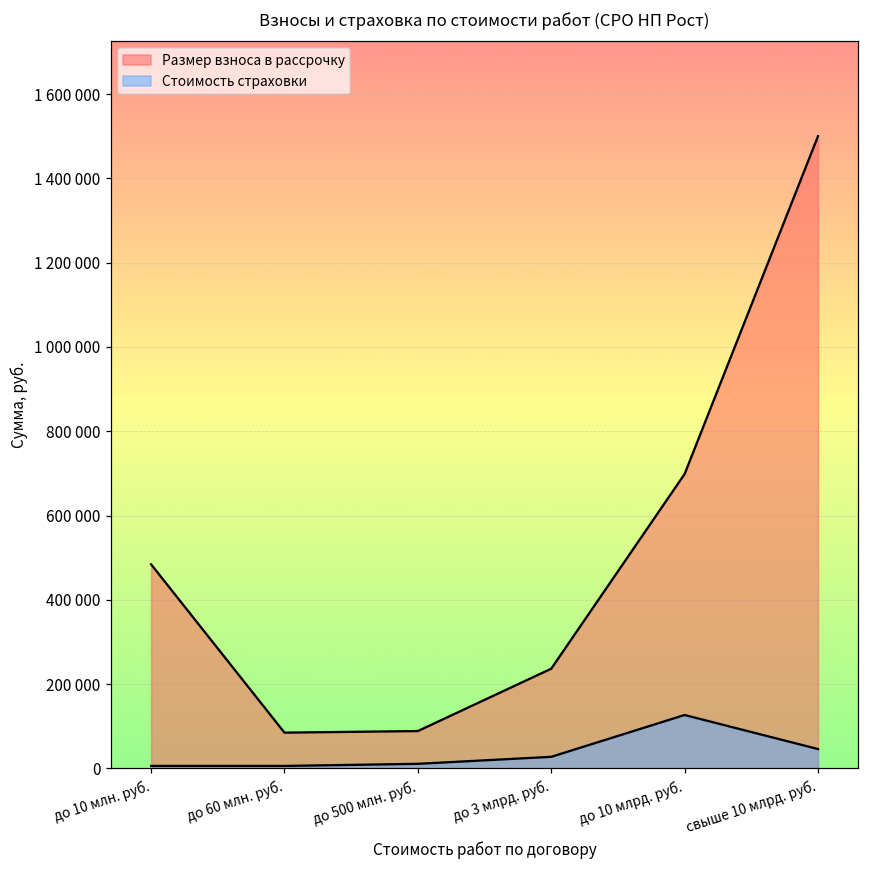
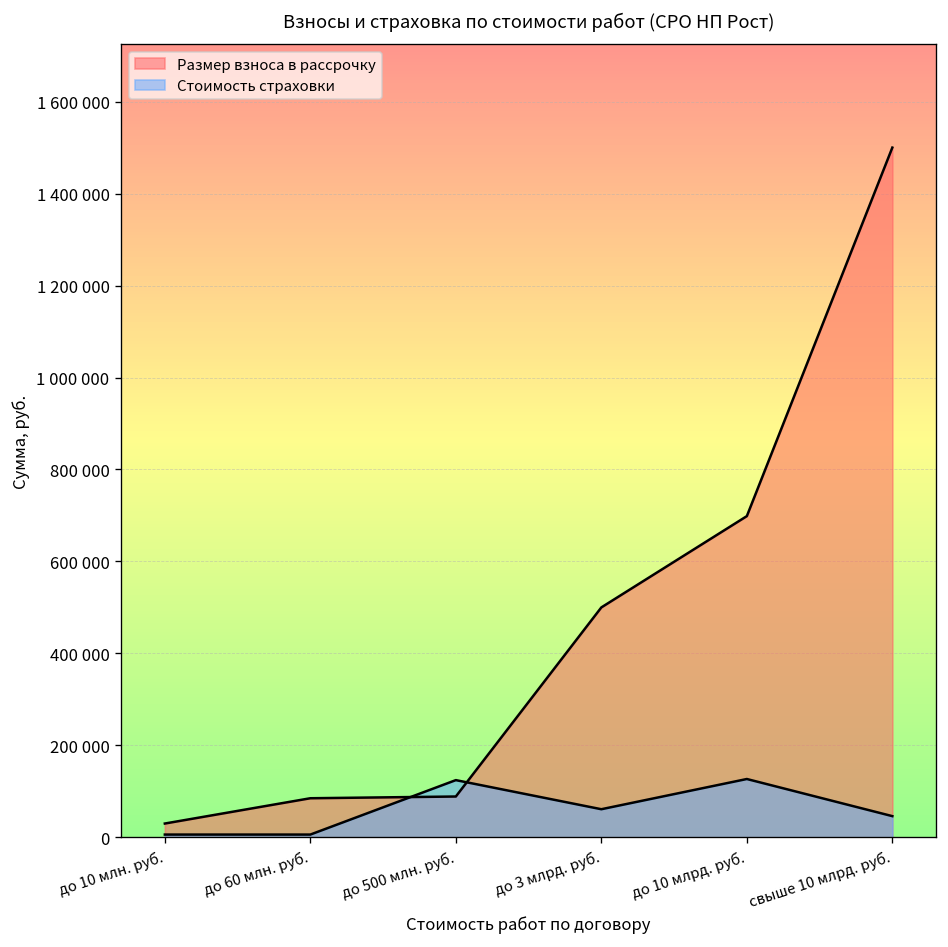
  {
    "Размер взноса в рассрочку": {
-     "до 10 млн. руб.": 480000,
+     "до 10 млн. руб.": 30000,
      "до 60 млн. руб.": 90000,
      "до 500 млн. руб.": 90000,
-     "до 3 млрд. руб.": 240000,
+     "до 3 млрд. руб.": 500000,
      "до 10 млрд. руб.": 700000,
      "свыше 10 млрд. руб.": 1500000
    },
    "Стоимость страховки": {
      "до 10 млн. руб.": 10000,
      "до 60 млн. руб.": 10000,
-     "до 500 млн. руб.": 10000,
-     "до 3 млрд. руб.": 30000,
+     "до 500 млн. руб.": 120000,
+     "до 3 млрд. руб.": 60000,
      "до 10 млрд. руб.": 130000,
      "свыше 10 млрд. руб.": 50000
    }
  }
